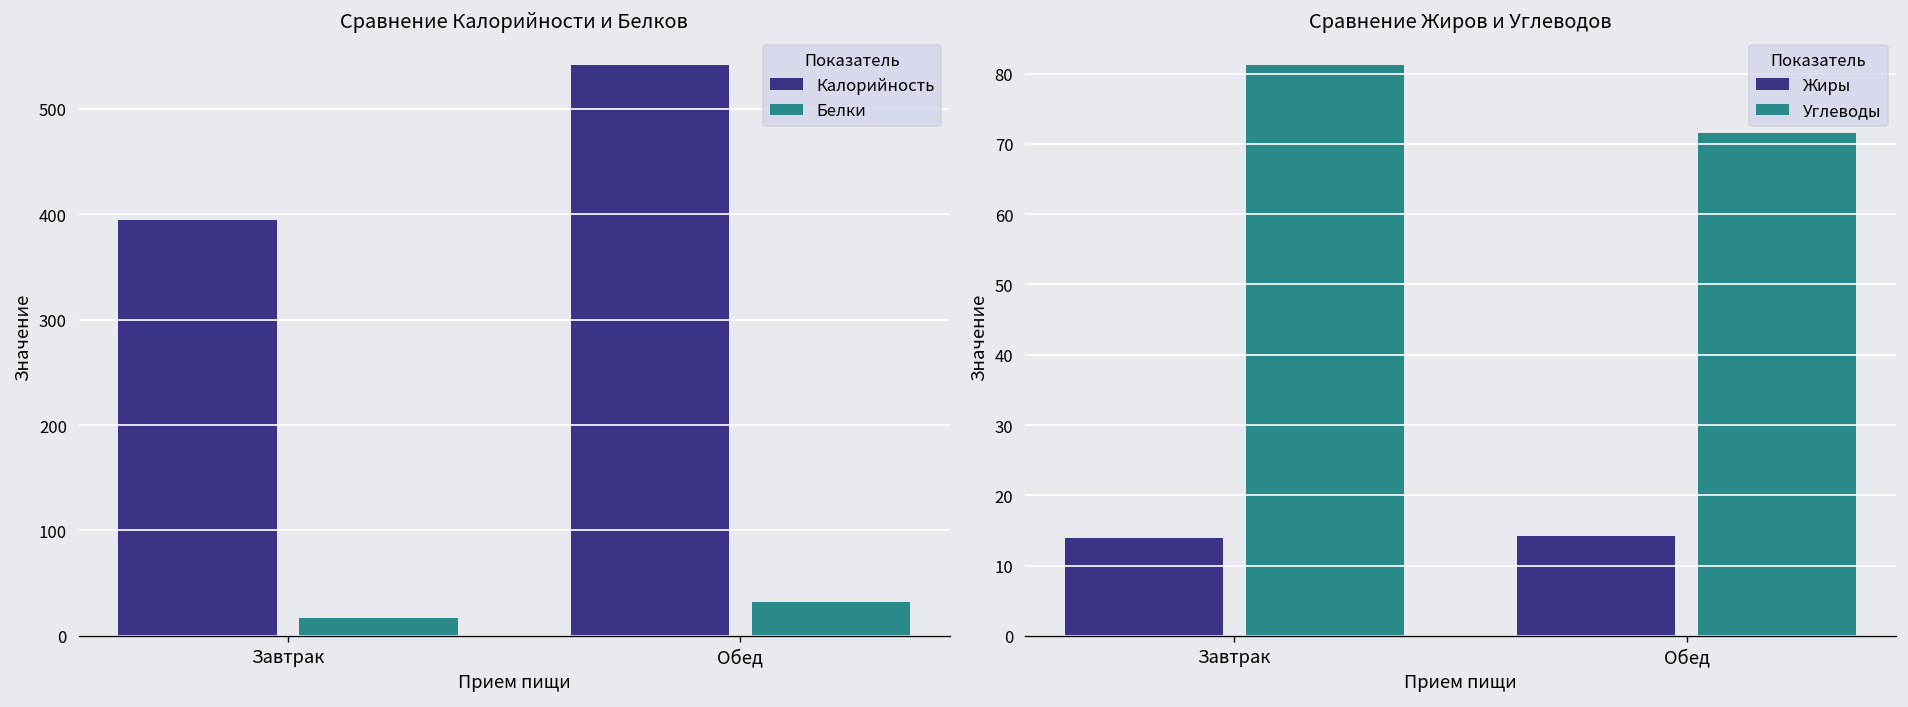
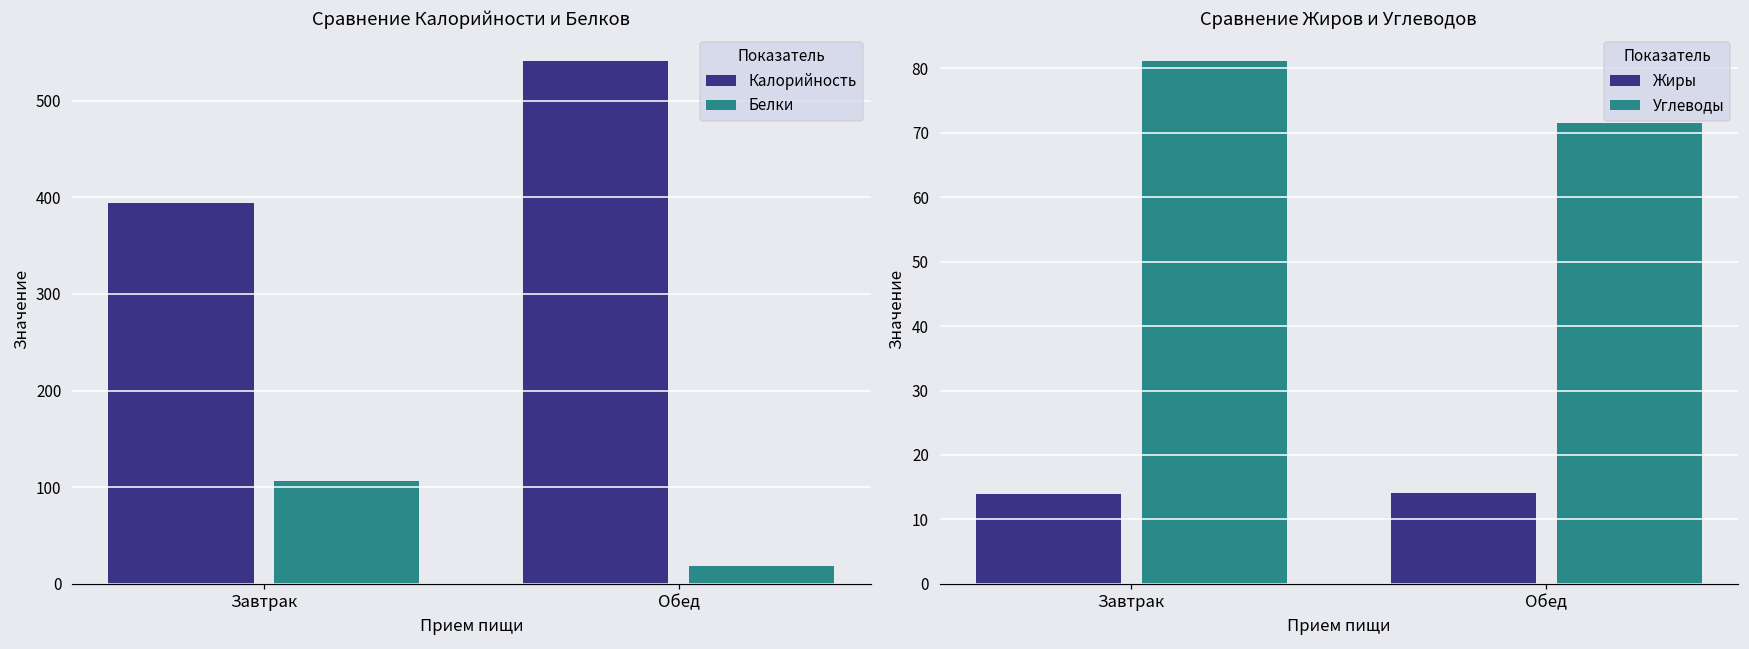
  {
    "Сравнение Калорийности и Белков": {
      "Калорийность": {
        "Завтрак": 390,
        "Обед": 540
      },
      "Белки": {
-       "Завтрак": 20,
-       "Обед": 30
+       "Завтрак": 110,
+       "Обед": 20
      }
    },
    "Сравнение Жиров и Углеводов": {
      "Жиры": {
        "Завтрак": 14,
        "Обед": 14
      },
      "Углеводы": {
        "Завтрак": 81,
        "Обед": 72
      }
    }
  }
